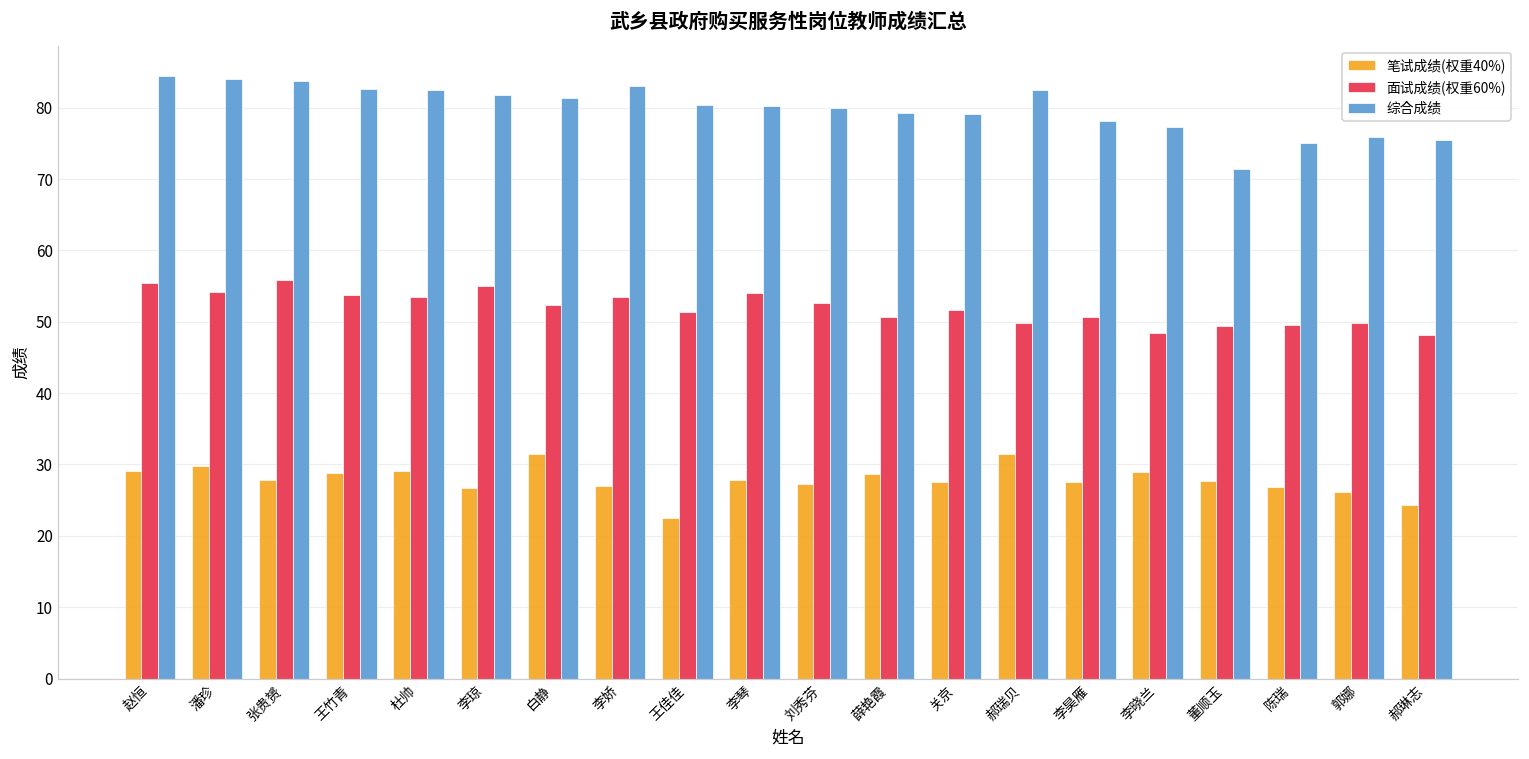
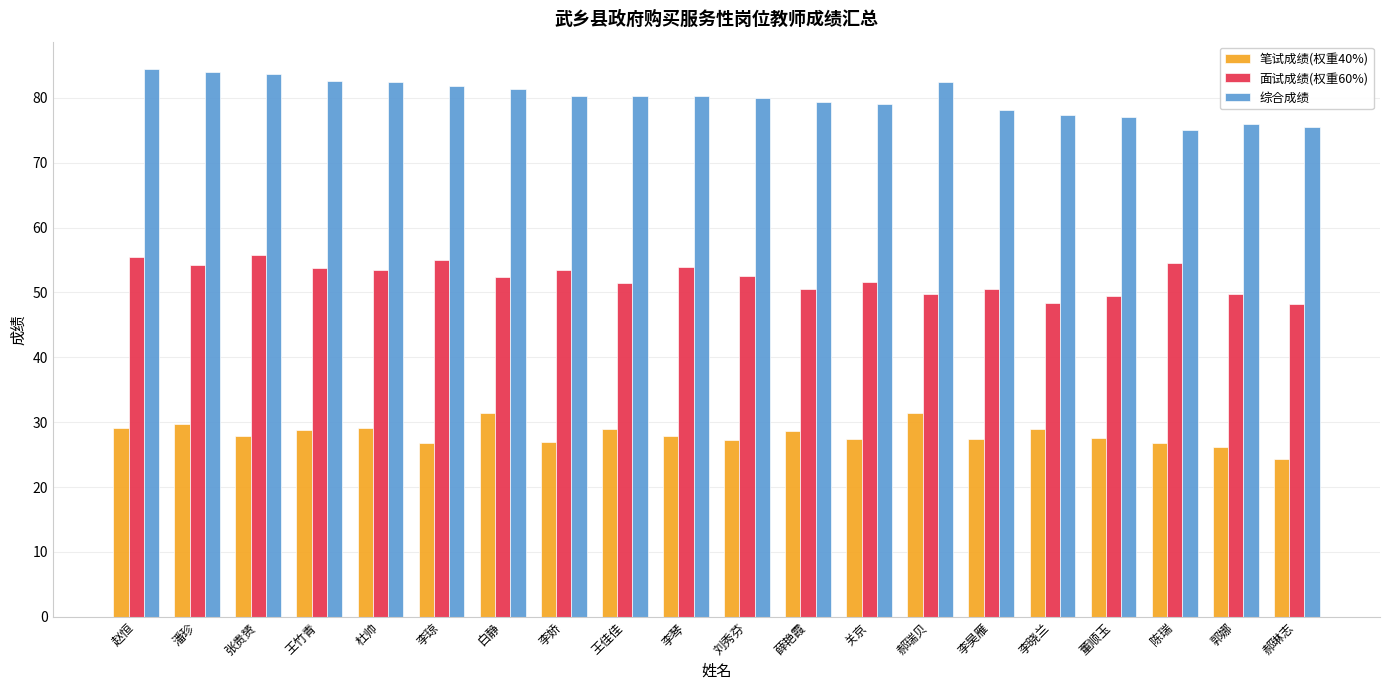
  {
    "笔试成绩(权重40%)": {
      "赵恒": 29,
      "潘珍": 30,
      "张贵赟": 28,
      "王竹青": 29,
      "杜帅": 29,
      "李琼": 27,
      "白静": 31,
      "李娇": 27,
-     "王佳佳": 23,
+     "王佳佳": 29,
      "李琴": 28,
      "刘秀芬": 27,
      "薛艳霞": 29,
      "关京": 27,
      "郝瑞贝": 31,
      "李昊雁": 27,
      "李晓兰": 29,
      "董顺玉": 28,
      "陈瑞": 27,
      "郭娜": 26,
      "郝琳志": 24
    },
    "面试成绩(权重60%)": {
      "赵恒": 55,
      "潘珍": 54,
      "张贵赟": 56,
      "王竹青": 54,
      "杜帅": 53,
      "李琼": 55,
      "白静": 52,
      "李娇": 53,
      "王佳佳": 51,
      "李琴": 54,
      "刘秀芬": 53,
      "薛艳霞": 51,
      "关京": 52,
      "郝瑞贝": 50,
      "李昊雁": 51,
      "李晓兰": 48,
      "董顺玉": 49,
-     "陈瑞": 50,
+     "陈瑞": 55,
      "郭娜": 50,
      "郝琳志": 48
    },
    "综合成绩": {
      "赵恒": 84,
      "潘珍": 84,
      "张贵赟": 84,
      "王竹青": 83,
      "杜帅": 82,
      "李琼": 82,
      "白静": 81,
-     "李娇": 83,
+     "李娇": 80,
      "王佳佳": 80,
      "李琴": 80,
      "刘秀芬": 80,
      "薛艳霞": 79,
      "关京": 79,
      "郝瑞贝": 82,
      "李昊雁": 78,
      "李晓兰": 77,
-     "董顺玉": 71,
+     "董顺玉": 77,
      "陈瑞": 75,
      "郭娜": 76,
      "郝琳志": 75
    }
  }
